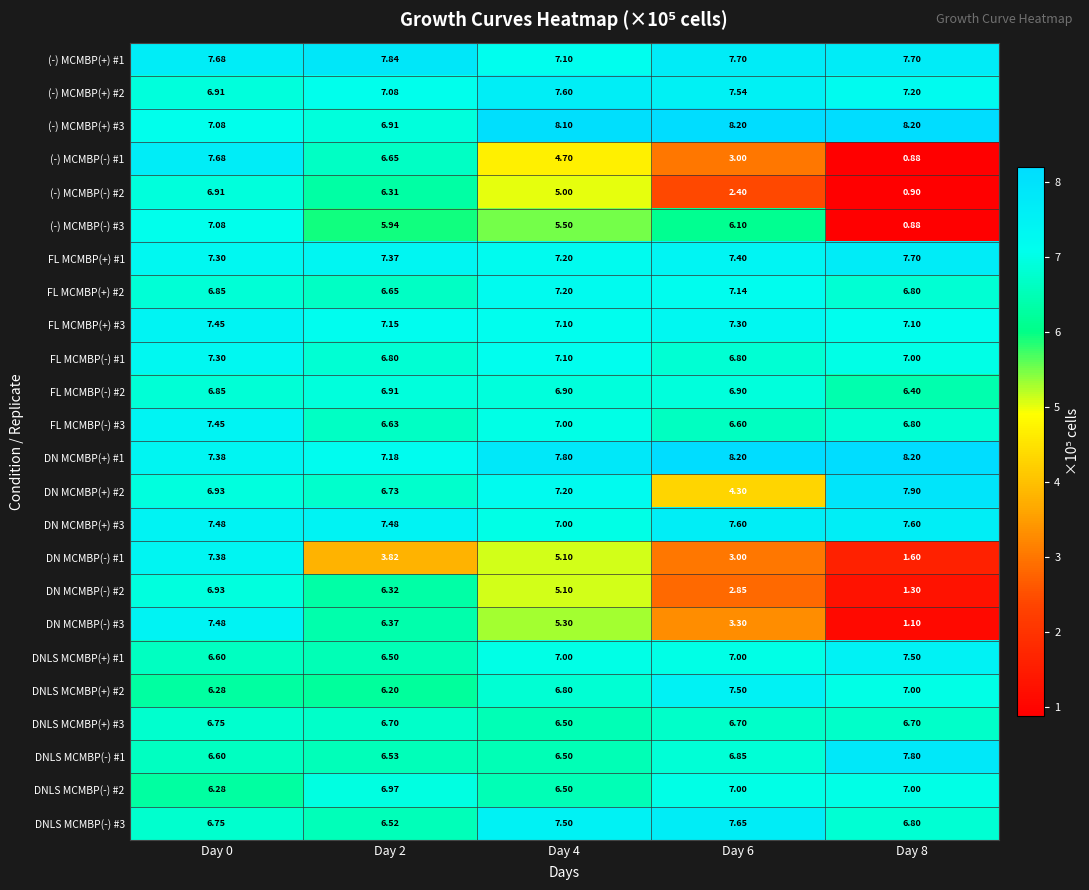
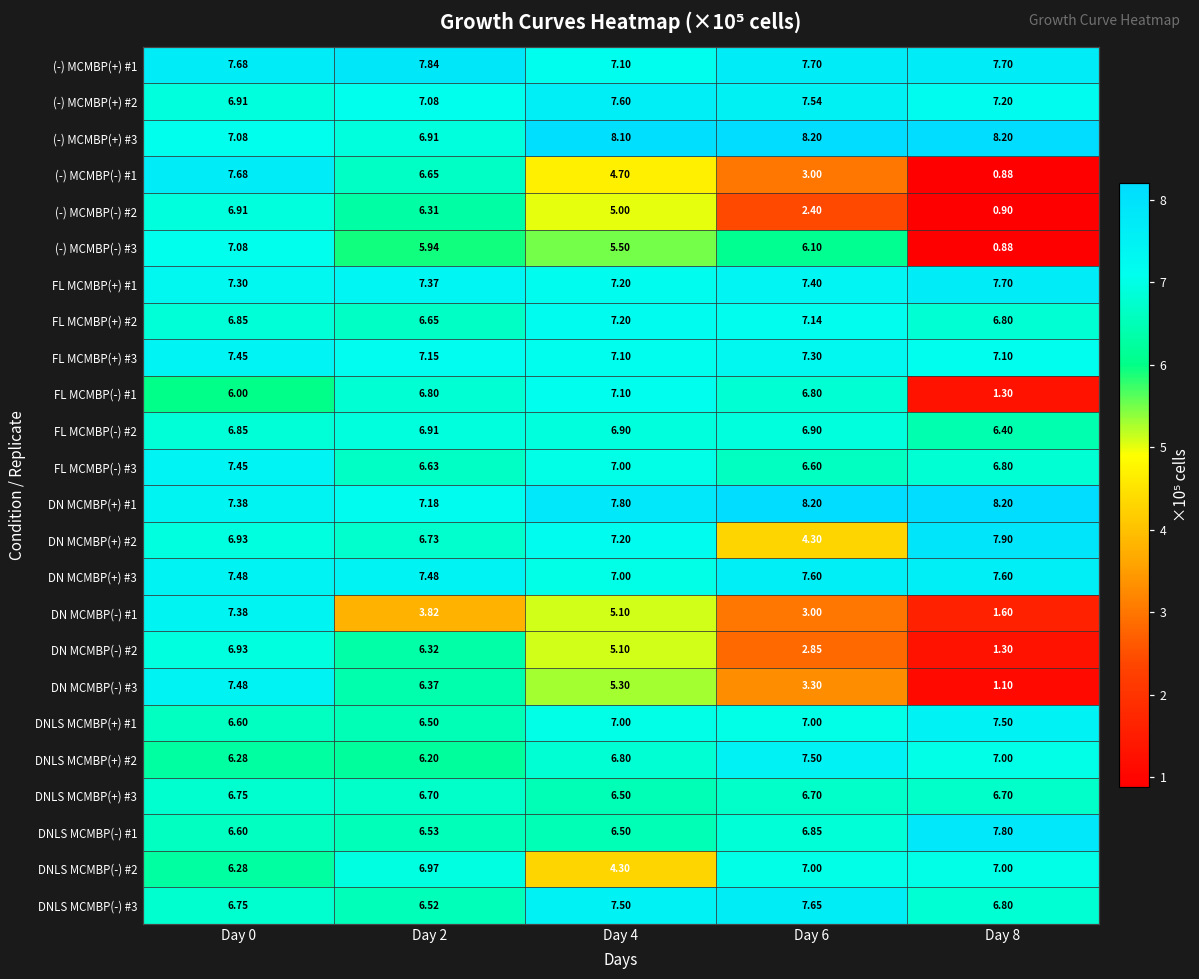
  {
    "(-) MCMBP(+) #1": {
      "Day 0": 7.68,
      "Day 2": 7.84,
      "Day 4": 7.10,
      "Day 6": 7.70,
      "Day 8": 7.70
    },
    "(-) MCMBP(+) #2": {
      "Day 0": 6.91,
      "Day 2": 7.08,
      "Day 4": 7.60,
      "Day 6": 7.54,
      "Day 8": 7.20
    },
    "(-) MCMBP(+) #3": {
      "Day 0": 7.08,
      "Day 2": 6.91,
      "Day 4": 8.10,
      "Day 6": 8.20,
      "Day 8": 8.20
    },
    "(-) MCMBP(-) #1": {
      "Day 0": 7.68,
      "Day 2": 6.65,
      "Day 4": 4.70,
      "Day 6": 3.00,
      "Day 8": 0.88
    },
    "(-) MCMBP(-) #2": {
      "Day 0": 6.91,
      "Day 2": 6.31,
      "Day 4": 5.00,
      "Day 6": 2.40,
      "Day 8": 0.90
    },
    "(-) MCMBP(-) #3": {
      "Day 0": 7.08,
      "Day 2": 5.94,
      "Day 4": 5.50,
      "Day 6": 6.10,
      "Day 8": 0.88
    },
    "FL MCMBP(+) #1": {
      "Day 0": 7.30,
      "Day 2": 7.37,
      "Day 4": 7.20,
      "Day 6": 7.40,
      "Day 8": 7.70
    },
    "FL MCMBP(+) #2": {
      "Day 0": 6.85,
      "Day 2": 6.65,
      "Day 4": 7.20,
      "Day 6": 7.14,
      "Day 8": 6.80
    },
    "FL MCMBP(+) #3": {
      "Day 0": 7.45,
      "Day 2": 7.15,
      "Day 4": 7.10,
      "Day 6": 7.30,
      "Day 8": 7.10
    },
    "FL MCMBP(-) #1": {
-     "Day 0": 7.30,
+     "Day 0": 6.00,
      "Day 2": 6.80,
      "Day 4": 7.10,
      "Day 6": 6.80,
-     "Day 8": 7.00
+     "Day 8": 1.30
    },
    "FL MCMBP(-) #2": {
      "Day 0": 6.85,
      "Day 2": 6.91,
      "Day 4": 6.90,
      "Day 6": 6.90,
      "Day 8": 6.40
    },
    "FL MCMBP(-) #3": {
      "Day 0": 7.45,
      "Day 2": 6.63,
      "Day 4": 7.00,
      "Day 6": 6.60,
      "Day 8": 6.80
    },
    "DN MCMBP(+) #1": {
      "Day 0": 7.38,
      "Day 2": 7.18,
      "Day 4": 7.80,
      "Day 6": 8.20,
      "Day 8": 8.20
    },
    "DN MCMBP(+) #2": {
      "Day 0": 6.93,
      "Day 2": 6.73,
      "Day 4": 7.20,
      "Day 6": 4.30,
      "Day 8": 7.90
    },
    "DN MCMBP(+) #3": {
      "Day 0": 7.48,
      "Day 2": 7.48,
      "Day 4": 7.00,
      "Day 6": 7.60,
      "Day 8": 7.60
    },
    "DN MCMBP(-) #1": {
      "Day 0": 7.38,
      "Day 2": 3.82,
      "Day 4": 5.10,
      "Day 6": 3.00,
      "Day 8": 1.60
    },
    "DN MCMBP(-) #2": {
      "Day 0": 6.93,
      "Day 2": 6.32,
      "Day 4": 5.10,
      "Day 6": 2.85,
      "Day 8": 1.30
    },
    "DN MCMBP(-) #3": {
      "Day 0": 7.48,
      "Day 2": 6.37,
      "Day 4": 5.30,
      "Day 6": 3.30,
      "Day 8": 1.10
    },
    "DNLS MCMBP(+) #1": {
      "Day 0": 6.60,
      "Day 2": 6.50,
      "Day 4": 7.00,
      "Day 6": 7.00,
      "Day 8": 7.50
    },
    "DNLS MCMBP(+) #2": {
      "Day 0": 6.28,
      "Day 2": 6.20,
      "Day 4": 6.80,
      "Day 6": 7.50,
      "Day 8": 7.00
    },
    "DNLS MCMBP(+) #3": {
      "Day 0": 6.75,
      "Day 2": 6.70,
      "Day 4": 6.50,
      "Day 6": 6.70,
      "Day 8": 6.70
    },
    "DNLS MCMBP(-) #1": {
      "Day 0": 6.60,
      "Day 2": 6.53,
      "Day 4": 6.50,
      "Day 6": 6.85,
      "Day 8": 7.80
    },
    "DNLS MCMBP(-) #2": {
      "Day 0": 6.28,
      "Day 2": 6.97,
-     "Day 4": 6.50,
+     "Day 4": 4.30,
      "Day 6": 7.00,
      "Day 8": 7.00
    },
    "DNLS MCMBP(-) #3": {
      "Day 0": 6.75,
      "Day 2": 6.52,
      "Day 4": 7.50,
      "Day 6": 7.65,
      "Day 8": 6.80
    }
  }
